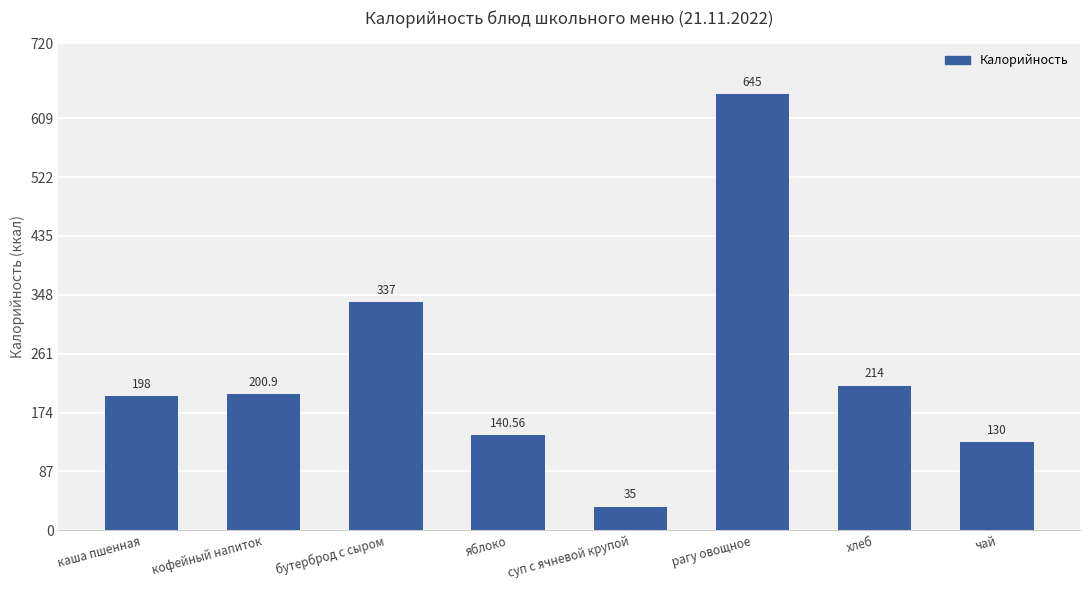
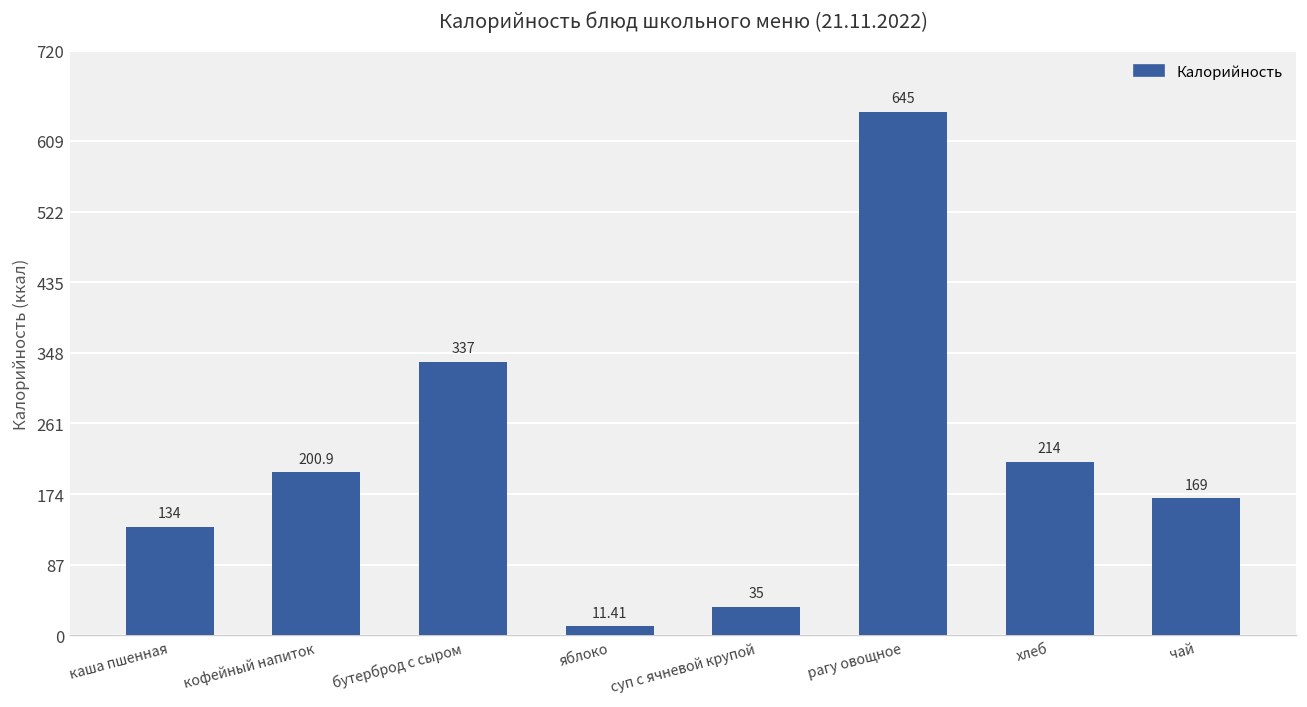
  {
-   "каша пшенная": 198,
+   "каша пшенная": 134,
    "кофейный напиток": 200.9,
    "бутерброд с сыром": 337,
-   "яблоко": 140.56,
+   "яблоко": 11.41,
    "суп с ячневой крупой": 35,
    "рагу овощное": 645,
    "хлеб": 214,
-   "чай": 130
+   "чай": 169
  }
